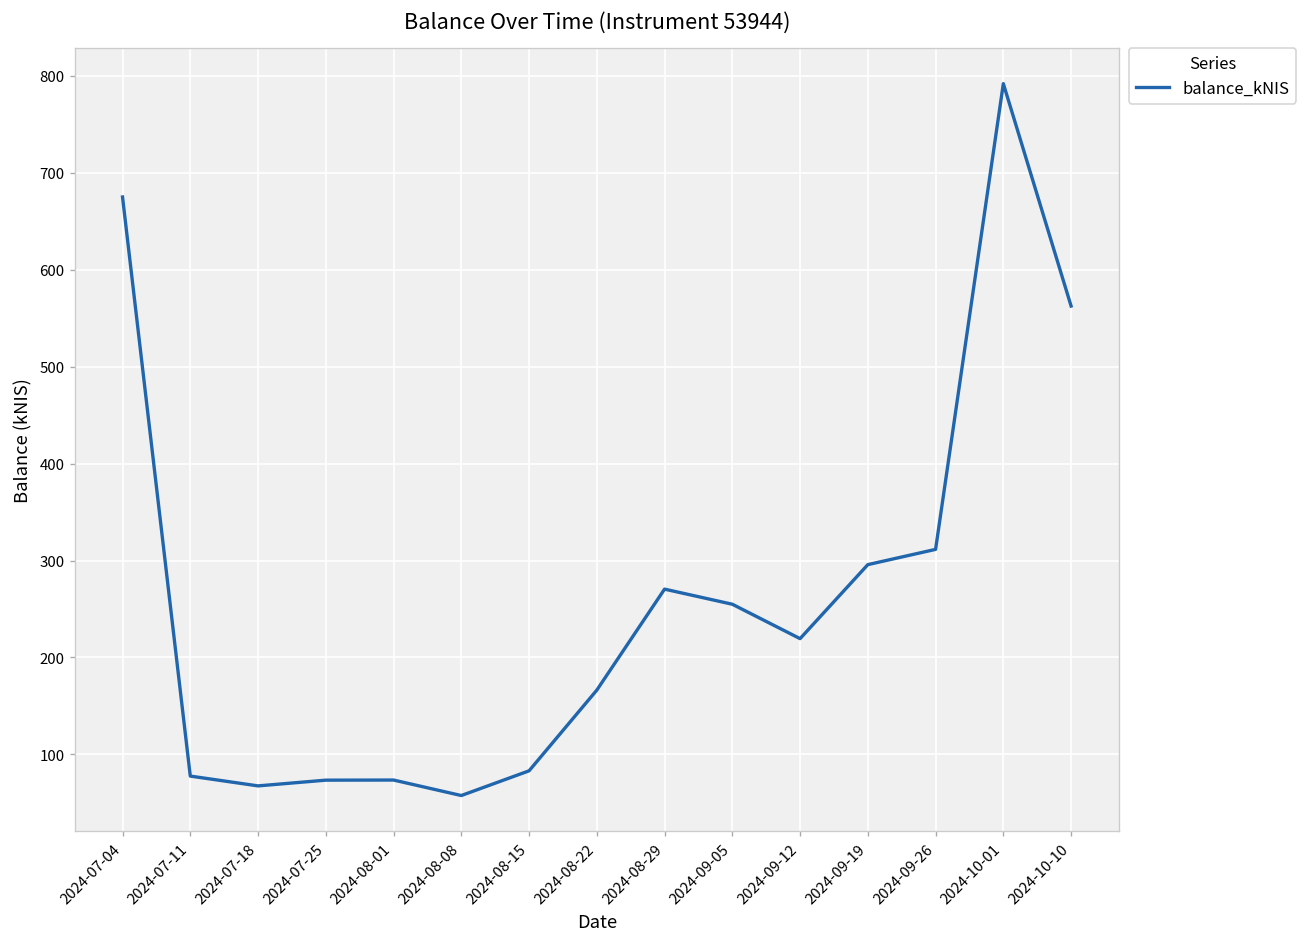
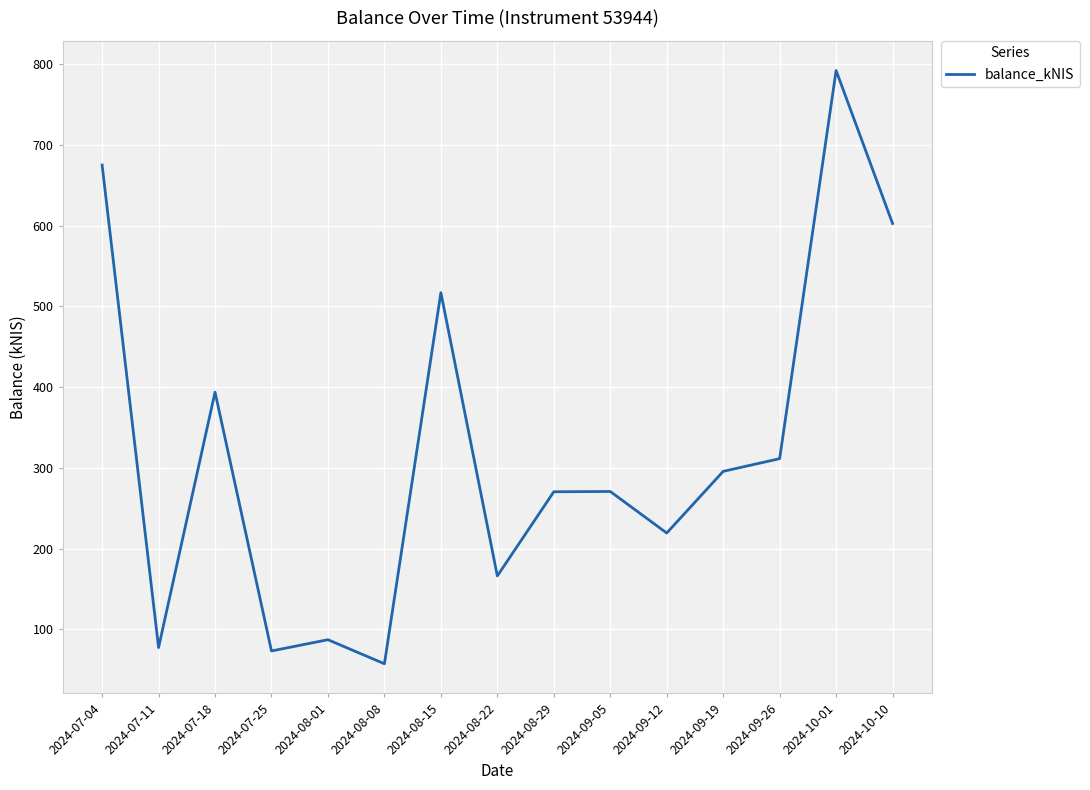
  {
    "2024-07-04": 680,
    "2024-07-11": 80,
-   "2024-07-18": 70,
+   "2024-07-18": 390,
    "2024-07-25": 70,
-   "2024-08-01": 70,
+   "2024-08-01": 90,
    "2024-08-08": 60,
-   "2024-08-15": 80,
+   "2024-08-15": 520,
    "2024-08-22": 170,
    "2024-08-29": 270,
-   "2024-09-05": 250,
+   "2024-09-05": 270,
    "2024-09-12": 220,
    "2024-09-19": 300,
    "2024-09-26": 310,
    "2024-10-01": 790,
-   "2024-10-10": 560
+   "2024-10-10": 600
  }
